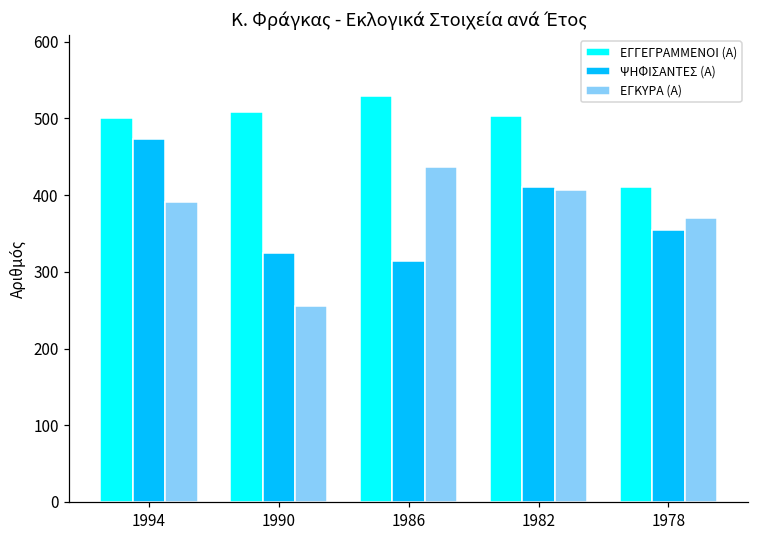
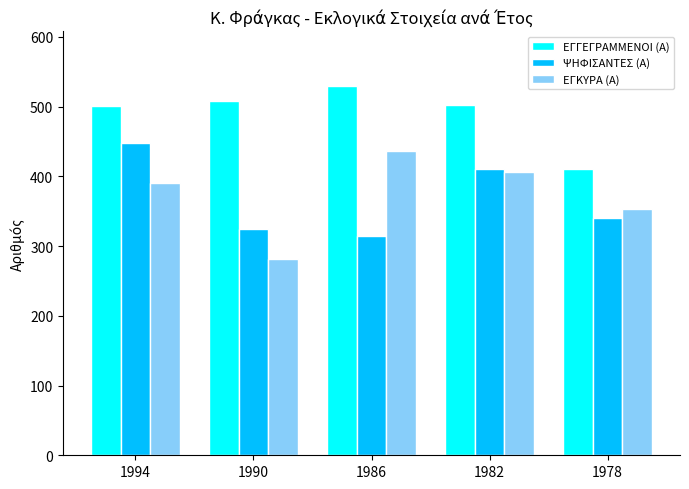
  {
    "ΕΓΓΕΓΡΑΜΜΕΝΟΙ (Α)": {
      "1994": 500,
      "1990": 510,
      "1986": 530,
      "1982": 500,
      "1978": 410
    },
    "ΨΗΦΙΣΑΝΤΕΣ (Α)": {
-     "1994": 470,
+     "1994": 450,
      "1990": 320,
      "1986": 310,
      "1982": 410,
-     "1978": 350
+     "1978": 340
    },
    "ΕΓΚΥΡΑ (Α)": {
      "1994": 390,
-     "1990": 260,
+     "1990": 280,
      "1986": 440,
      "1982": 410,
-     "1978": 370
+     "1978": 350
    }
  }
